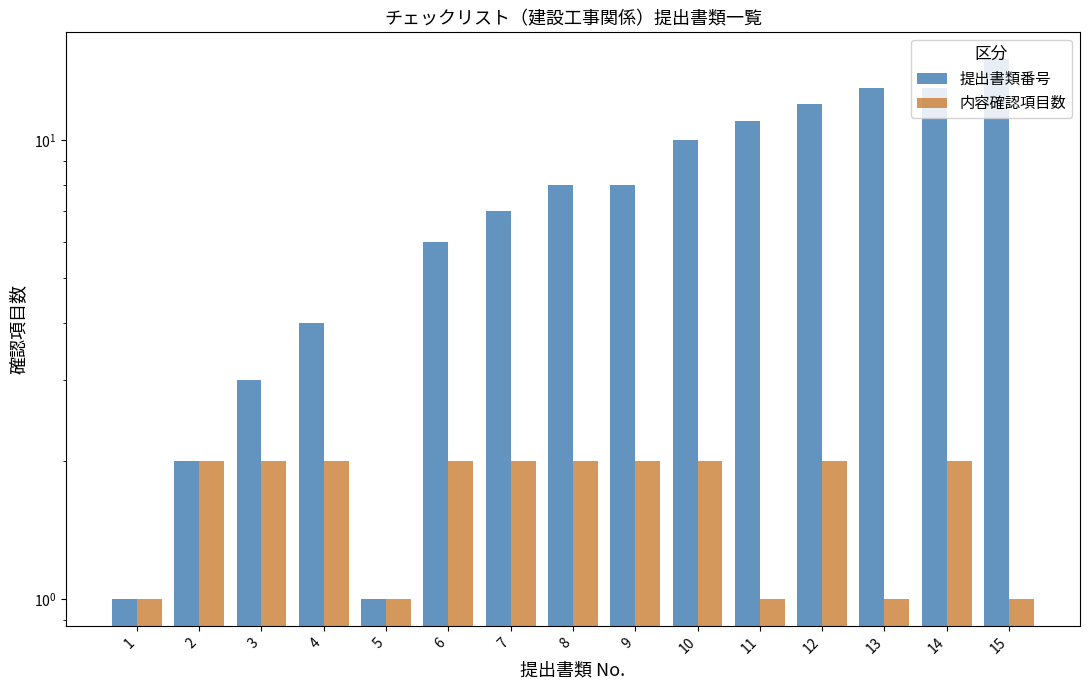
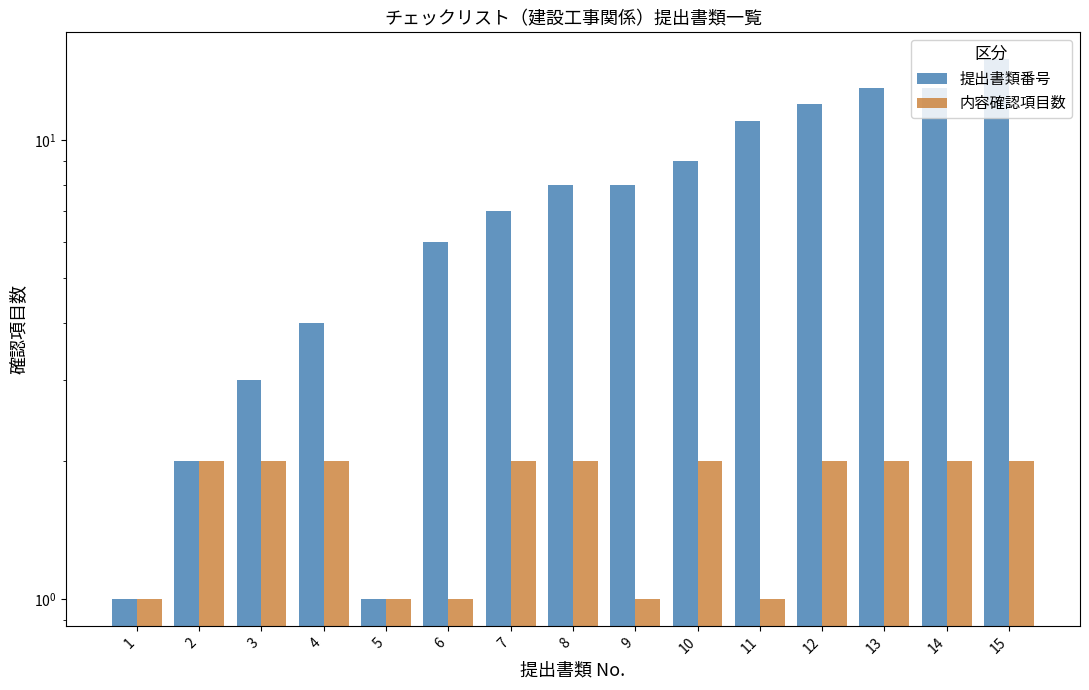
  {
    "提出書類番号": {
      "1": 1,
      "2": 2,
      "3": 3,
      "4": 4,
      "5": 1,
      "6": 6,
      "7": 7,
      "8": 8,
      "9": 8,
-     "10": 10,
+     "10": 9,
      "11": 11,
      "12": 12,
      "13": 13
    },
    "内容確認項目数": {
      "1": 1,
      "2": 2,
      "3": 2,
      "4": 2,
      "5": 1,
-     "6": 2,
+     "6": 1,
      "7": 2,
      "8": 2,
-     "9": 2,
+     "9": 1,
      "10": 2,
      "11": 1,
      "12": 2,
-     "13": 1,
+     "13": 2,
      "14": 2,
-     "15": 1
+     "15": 2
    }
  }
